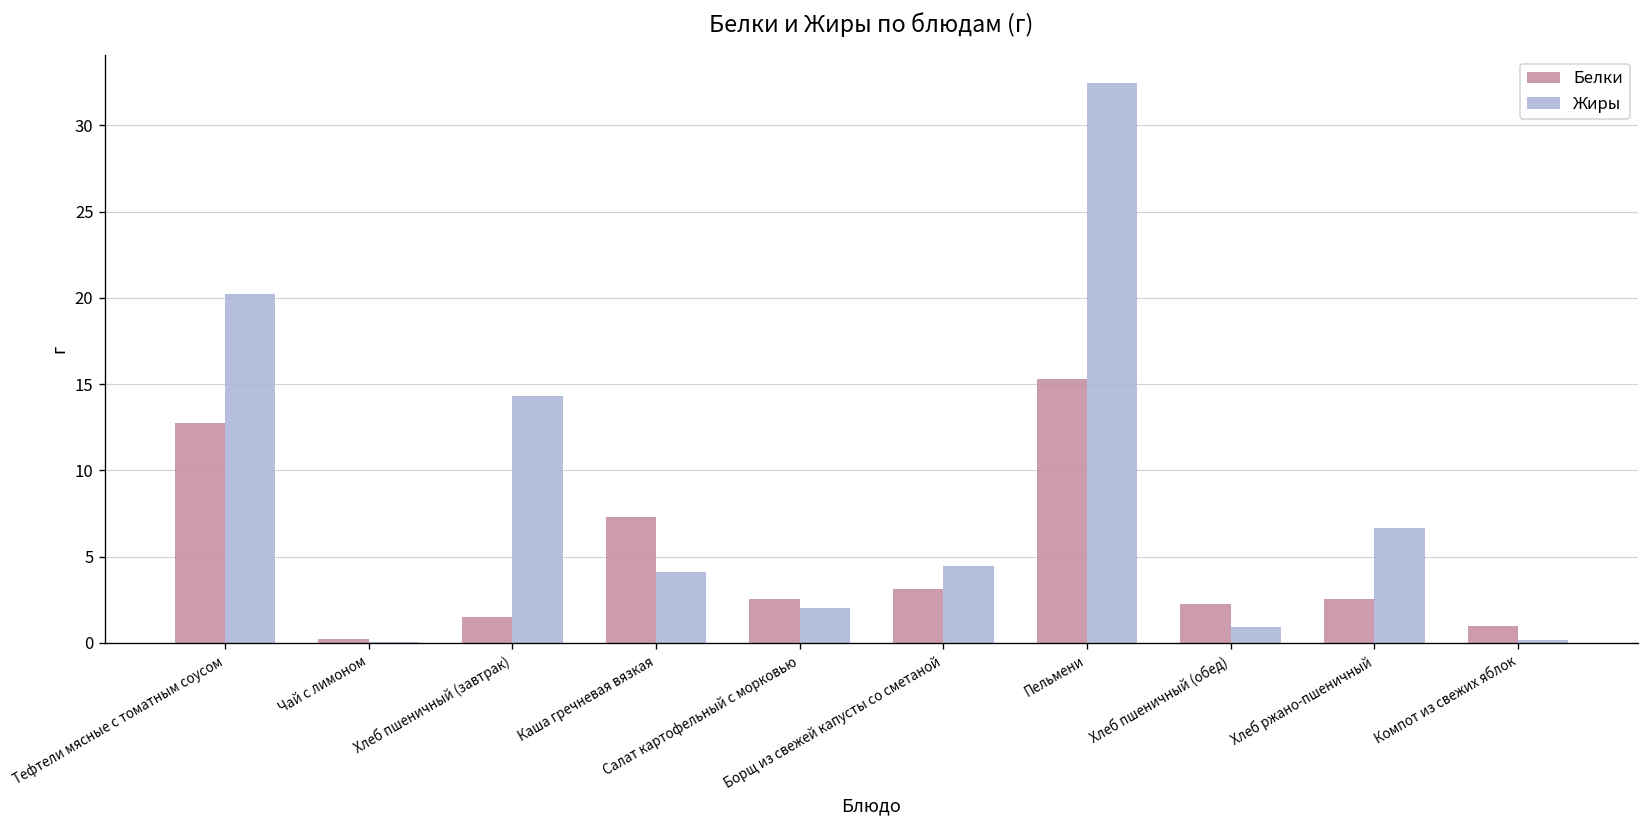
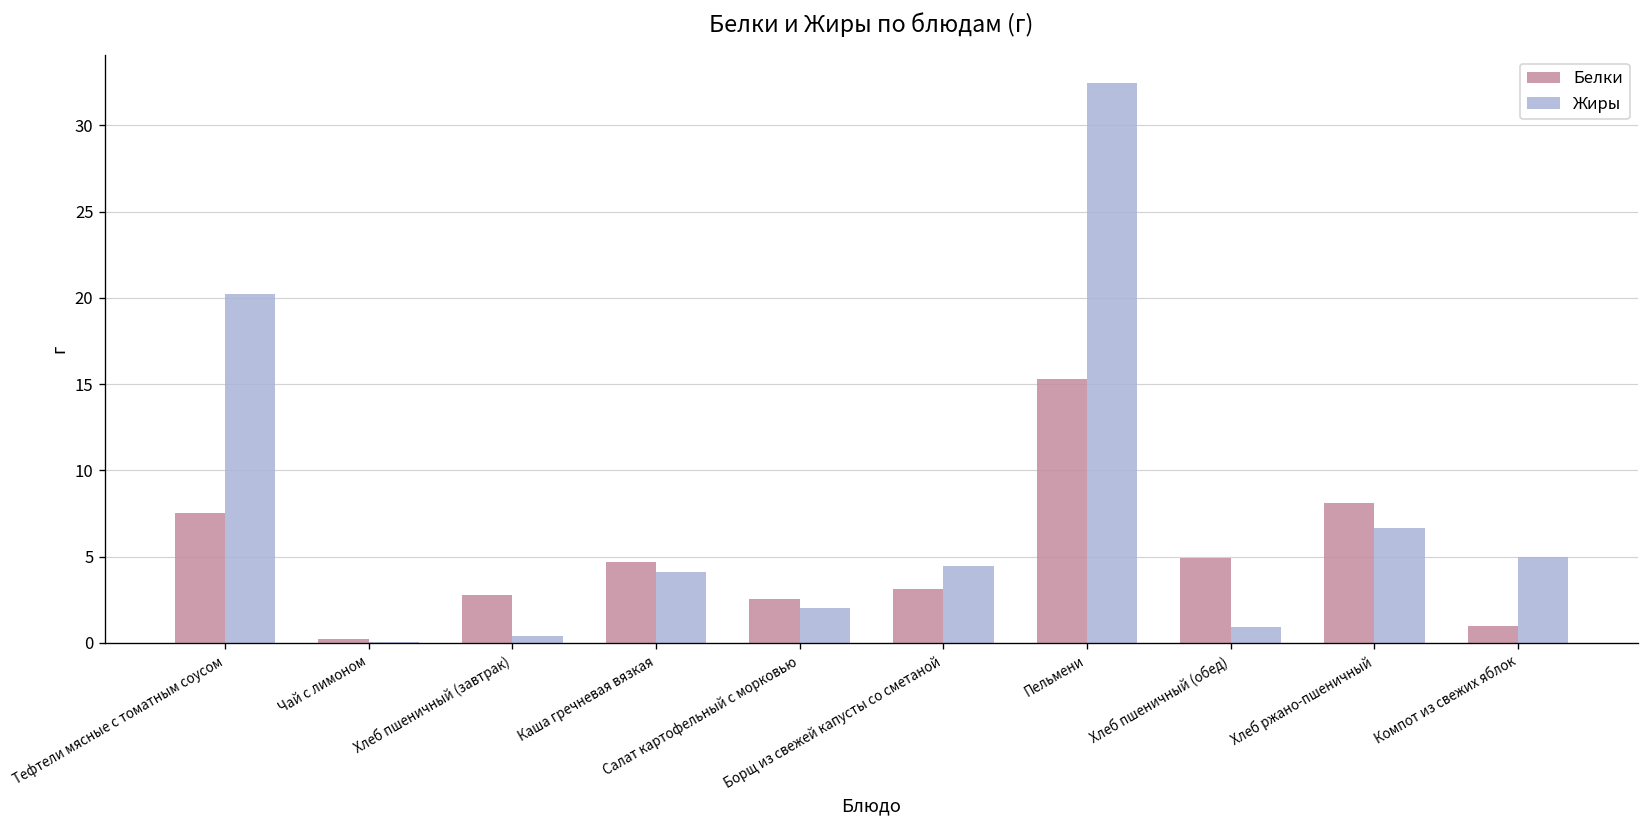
  {
    "Белки": {
-     "Тефтели мясные с томатным соусом": 12.7,
+     "Тефтели мясные с томатным соусом": 7.5,
      "Чай с лимоном": 0.2,
-     "Хлеб пшеничный (завтрак)": 1.5,
-     "Каша гречневая вязкая": 7.3,
+     "Хлеб пшеничный (завтрак)": 2.8,
+     "Каша гречневая вязкая": 4.7,
      "Салат картофельный с морковью": 2.6,
      "Борщ из свежей капусты со сметаной": 3.1,
      "Пельмени": 15.3,
-     "Хлеб пшеничный (обед)": 2.3,
-     "Хлеб ржано-пшеничный": 2.6,
+     "Хлеб пшеничный (обед)": 4.9,
+     "Хлеб ржано-пшеничный": 8.1,
      "Компот из свежих яблок": 1.0
    },
    "Жиры": {
      "Тефтели мясные с томатным соусом": 20.2,
-     "Хлеб пшеничный (завтрак)": 14.3,
+     "Хлеб пшеничный (завтрак)": 0.4,
      "Каша гречневая вязкая": 4.1,
      "Салат картофельный с морковью": 2.0,
      "Борщ из свежей капусты со сметаной": 4.5,
      "Пельмени": 32.4,
      "Хлеб пшеничный (обед)": 0.9,
      "Хлеб ржано-пшеничный": 6.7,
-     "Компот из свежих яблок": 0.2
+     "Компот из свежих яблок": 5.0
    }
  }
